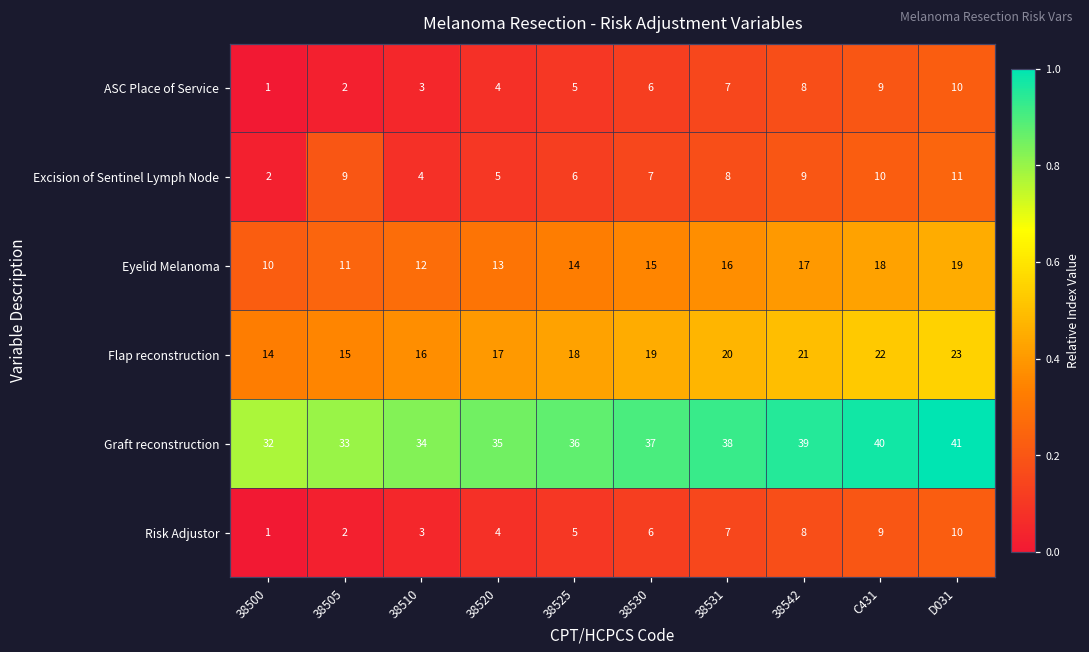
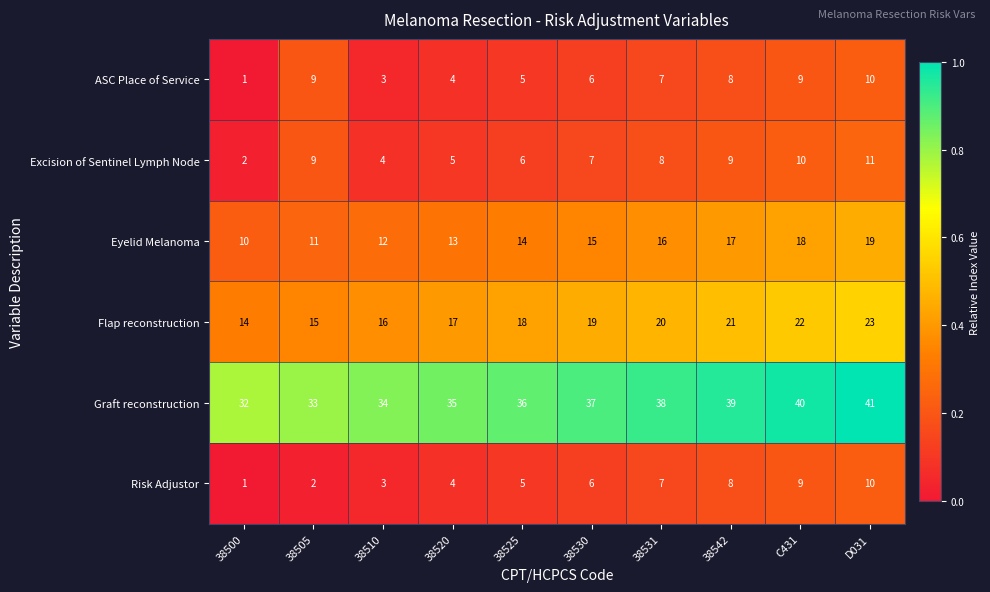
  {
    "ASC Place of Service": {
      "38500": 1,
-     "38505": 2,
+     "38505": 9,
      "38510": 3,
      "38520": 4,
      "38525": 5,
      "38530": 6,
      "38531": 7,
      "38542": 8,
      "C431": 9,
      "D031": 10
    },
    "Excision of Sentinel Lymph Node": {
      "38500": 2,
      "38505": 9,
      "38510": 4,
      "38520": 5,
      "38525": 6,
      "38530": 7,
      "38531": 8,
      "38542": 9,
      "C431": 10,
      "D031": 11
    },
    "Eyelid Melanoma": {
      "38500": 10,
      "38505": 11,
      "38510": 12,
      "38520": 13,
      "38525": 14,
      "38530": 15,
      "38531": 16,
      "38542": 17,
      "C431": 18,
      "D031": 19
    },
    "Flap reconstruction": {
      "38500": 14,
      "38505": 15,
      "38510": 16,
      "38520": 17,
      "38525": 18,
      "38530": 19,
      "38531": 20,
      "38542": 21,
      "C431": 22,
      "D031": 23
    },
    "Graft reconstruction": {
      "38500": 32,
      "38505": 33,
      "38510": 34,
      "38520": 35,
      "38525": 36,
      "38530": 37,
      "38531": 38,
      "38542": 39,
      "C431": 40,
      "D031": 41
    },
    "Risk Adjustor": {
      "38500": 1,
      "38505": 2,
      "38510": 3,
      "38520": 4,
      "38525": 5,
      "38530": 6,
      "38531": 7,
      "38542": 8,
      "C431": 9,
      "D031": 10
    }
  }
